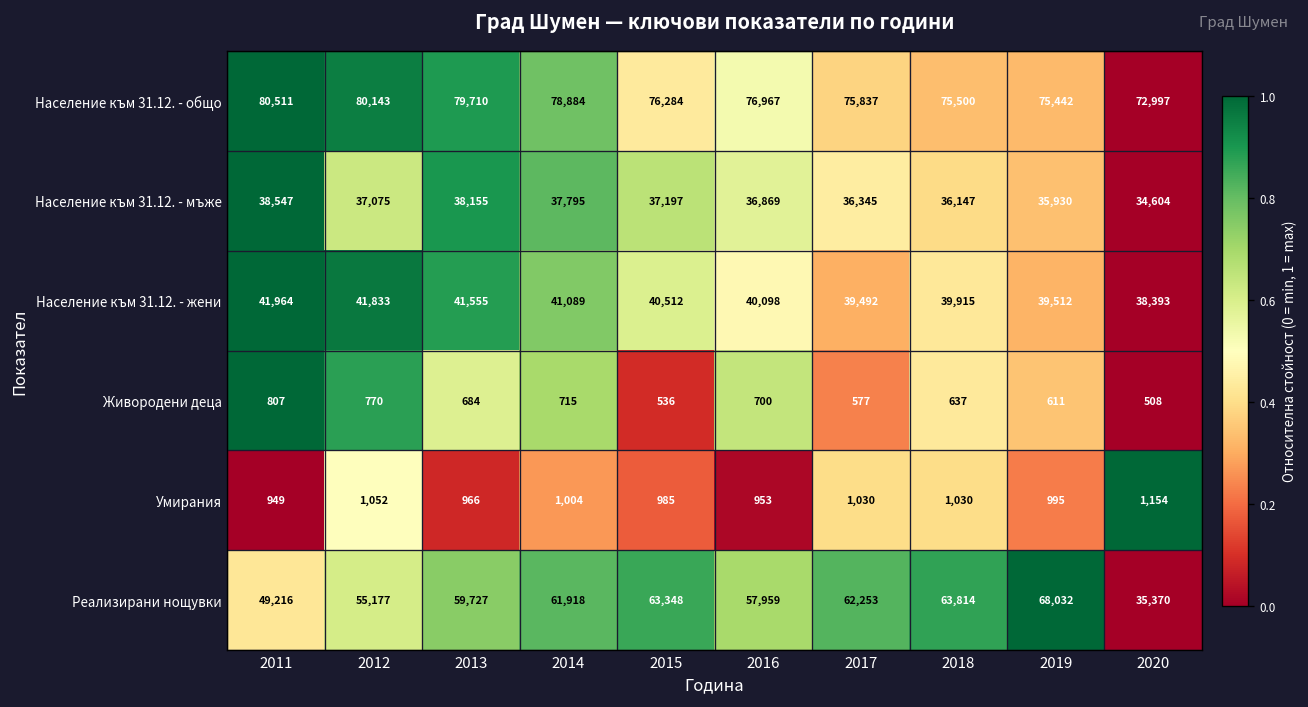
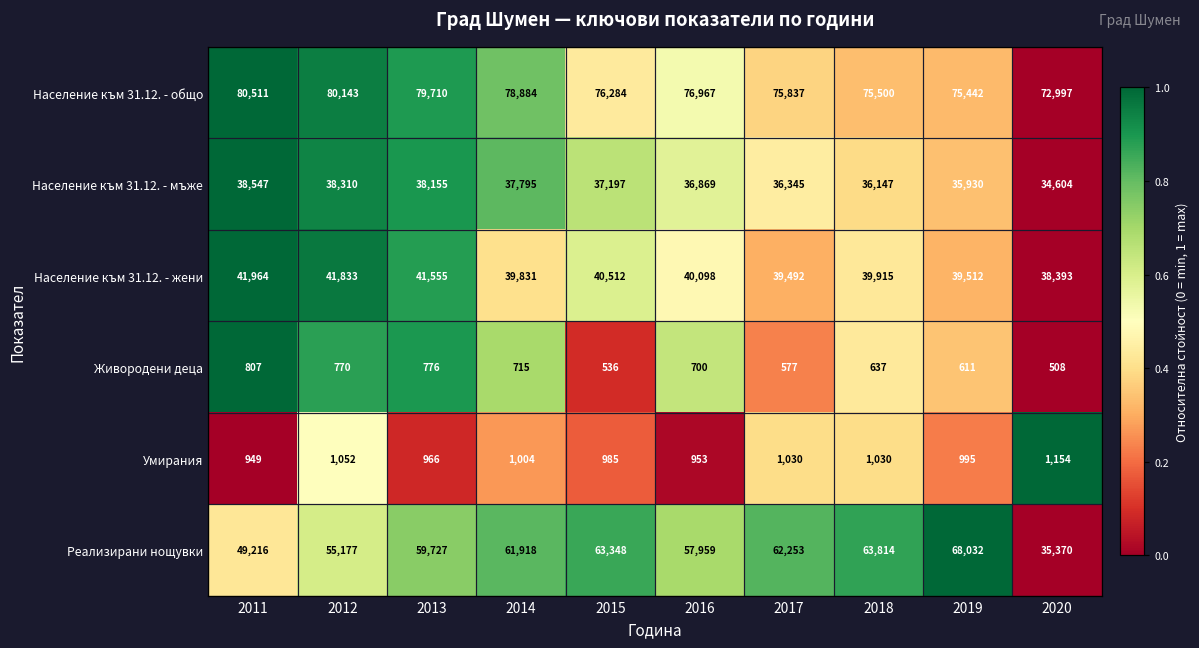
  {
    "Население към 31.12. - общо": {
      "2011": "80,511",
      "2012": "80,143",
      "2013": "79,710",
      "2014": "78,884",
      "2015": "76,284",
      "2016": "76,967",
      "2017": "75,837",
      "2018": "75,500",
      "2019": "75,442",
      "2020": "72,997"
    },
    "Население към 31.12. - мъже": {
      "2011": "38,547",
-     "2012": "37,075",
+     "2012": "38,310",
      "2013": "38,155",
      "2014": "37,795",
      "2015": "37,197",
      "2016": "36,869",
      "2017": "36,345",
      "2018": "36,147",
      "2019": "35,930",
      "2020": "34,604"
    },
    "Население към 31.12. - жени": {
      "2011": "41,964",
      "2012": "41,833",
      "2013": "41,555",
-     "2014": "41,089",
+     "2014": "39,831",
      "2015": "40,512",
      "2016": "40,098",
      "2017": "39,492",
      "2018": "39,915",
      "2019": "39,512",
      "2020": "38,393"
    },
    "Живородени деца": {
      "2011": "807",
      "2012": "770",
-     "2013": "684",
+     "2013": "776",
      "2014": "715",
      "2015": "536",
      "2016": "700",
      "2017": "577",
      "2018": "637",
      "2019": "611",
      "2020": "508"
    },
    "Умирания": {
      "2011": "949",
      "2012": "1,052",
      "2013": "966",
      "2014": "1,004",
      "2015": "985",
      "2016": "953",
      "2017": "1,030",
      "2018": "1,030",
      "2019": "995",
      "2020": "1,154"
    },
    "Реализирани нощувки": {
      "2011": "49,216",
      "2012": "55,177",
      "2013": "59,727",
      "2014": "61,918",
      "2015": "63,348",
      "2016": "57,959",
      "2017": "62,253",
      "2018": "63,814",
      "2019": "68,032",
      "2020": "35,370"
    }
  }
